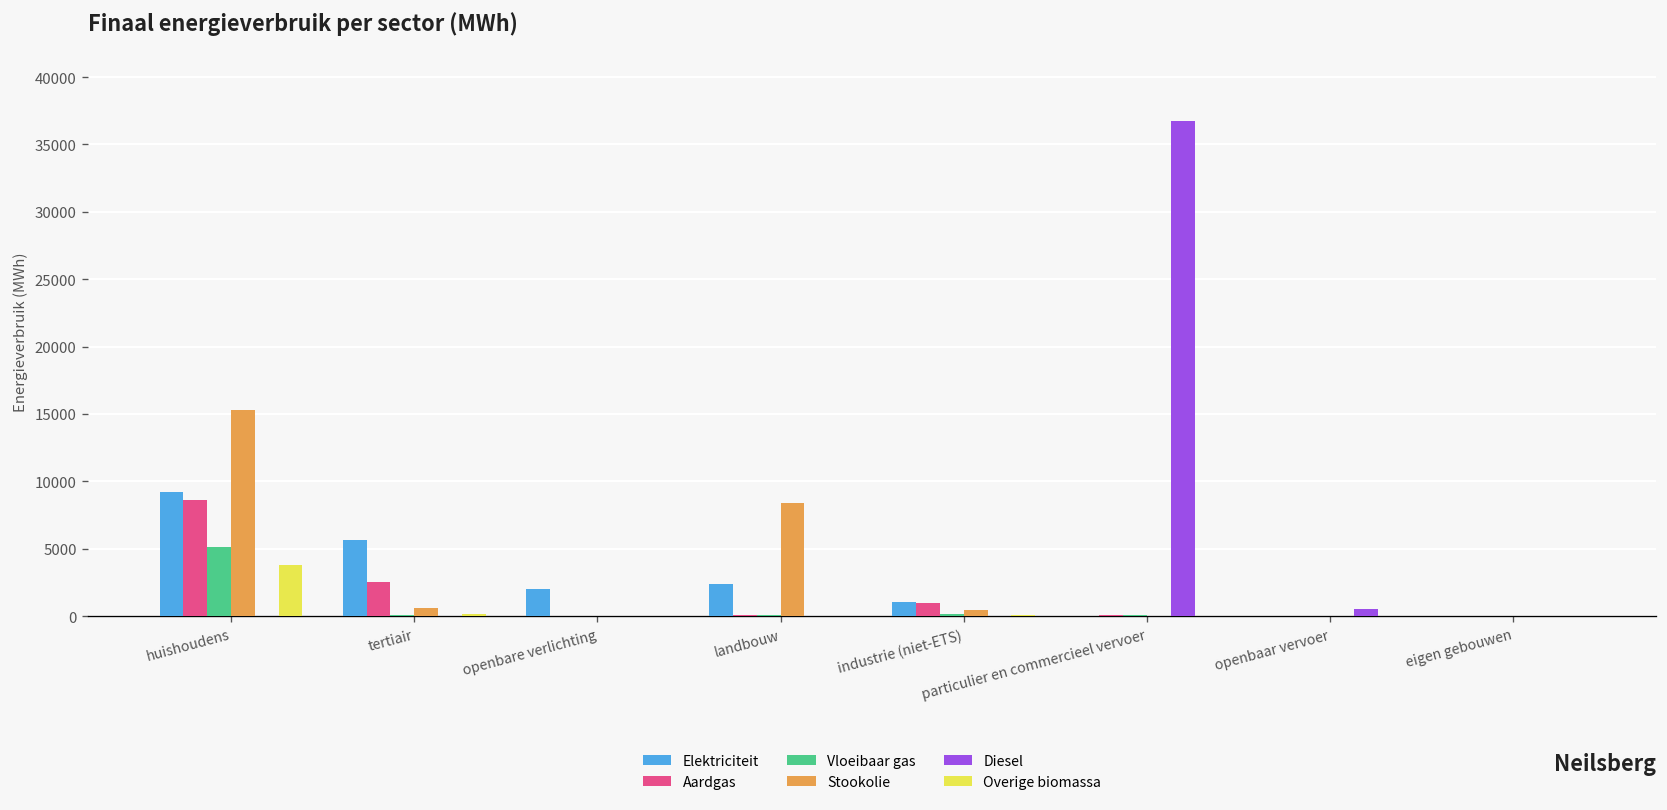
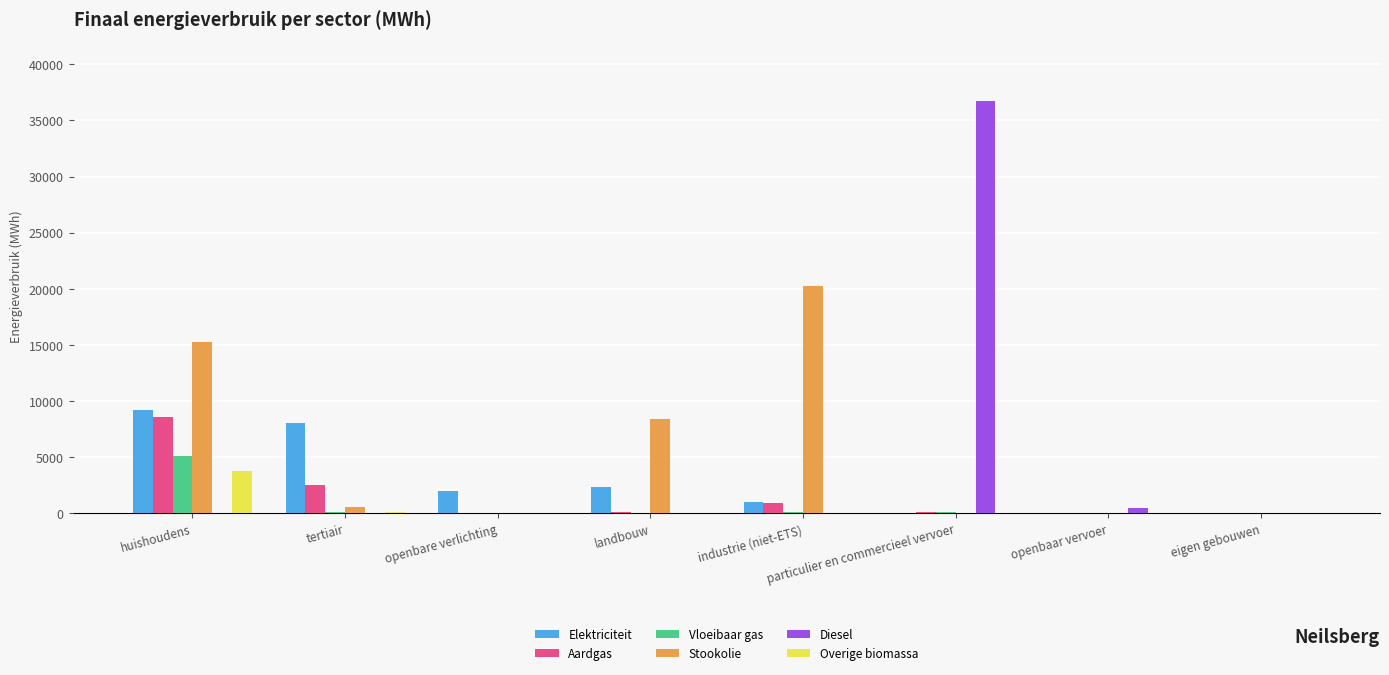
  {
    "Elektriciteit": {
      "huishoudens": 9200,
-     "tertiair": 5600,
+     "tertiair": 8000,
      "openbare verlichting": 2000,
      "landbouw": 2400,
      "industrie (niet-ETS)": 1000,
      "openbaar vervoer": 0,
      "eigen gebouwen": 0
    },
    "Aardgas": {
      "huishoudens": 8600,
      "tertiair": 2500,
      "openbare verlichting": 0,
      "industrie (niet-ETS)": 1000,
      "openbaar vervoer": 0,
      "eigen gebouwen": 0
    },
    "Vloeibaar gas": {
      "huishoudens": 5100,
      "openbare verlichting": 0,
      "openbaar vervoer": 0,
      "eigen gebouwen": 0
    },
    "Stookolie": {
      "huishoudens": 15300,
      "tertiair": 600,
      "openbare verlichting": 0,
      "landbouw": 8400,
-     "industrie (niet-ETS)": 500,
+     "industrie (niet-ETS)": 20300,
      "particulier en commercieel vervoer": 0,
      "openbaar vervoer": 0,
      "eigen gebouwen": 0
    },
    "Diesel": {
      "huishoudens": 0,
      "tertiair": 0,
      "openbare verlichting": 0,
      "landbouw": 0,
      "industrie (niet-ETS)": 0,
      "particulier en commercieel vervoer": 36700,
      "openbaar vervoer": 500,
      "eigen gebouwen": 0
    },
    "Overige biomassa": {
      "huishoudens": 3800,
      "openbare verlichting": 0,
      "landbouw": 0,
      "particulier en commercieel vervoer": 0,
      "openbaar vervoer": 0,
      "eigen gebouwen": 0
    }
  }
